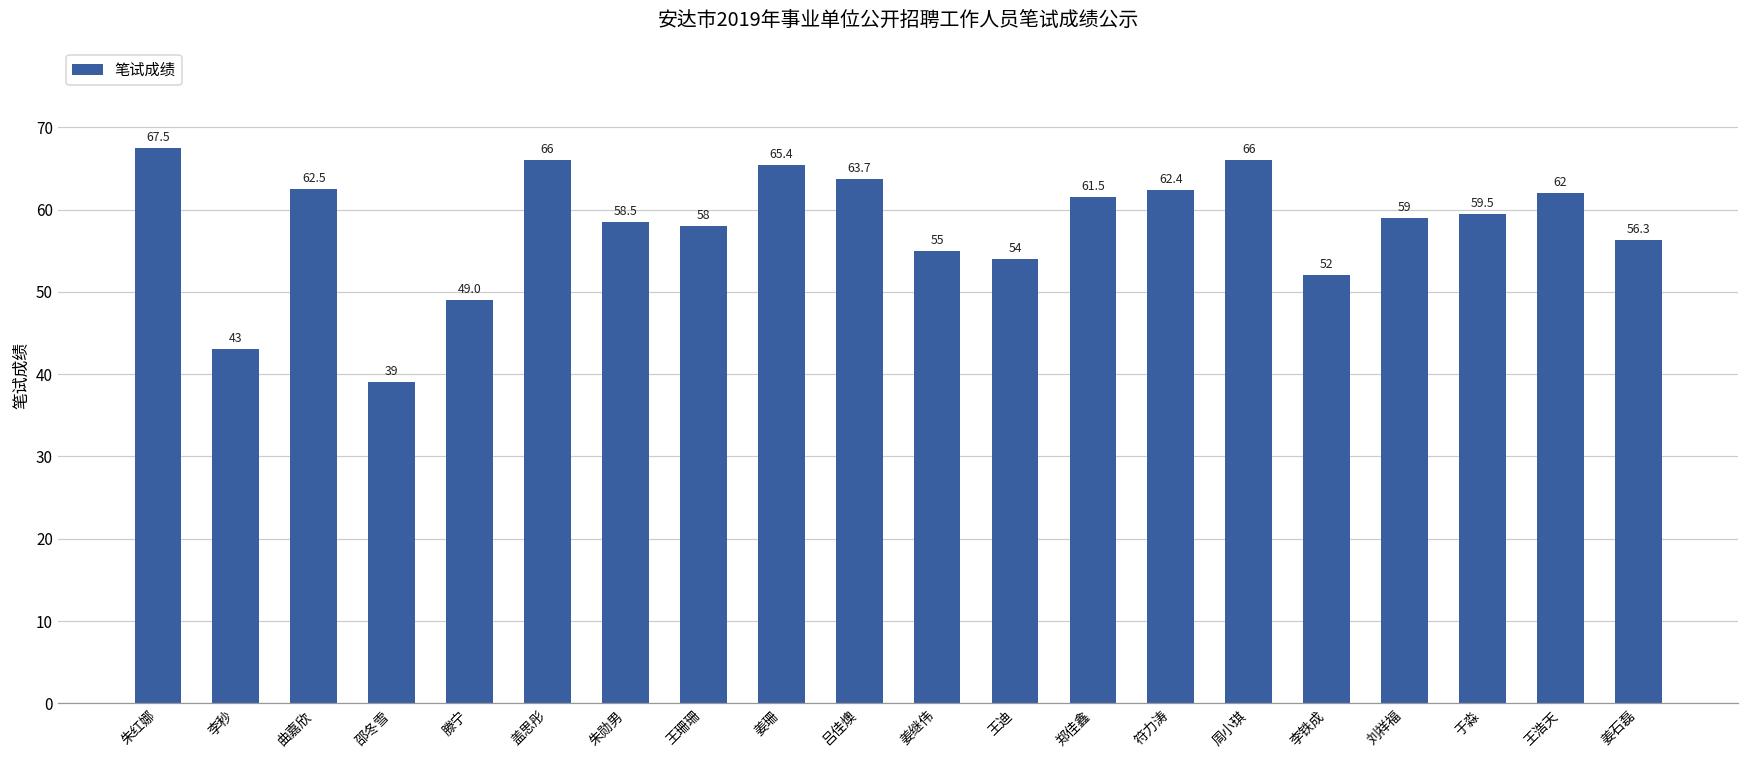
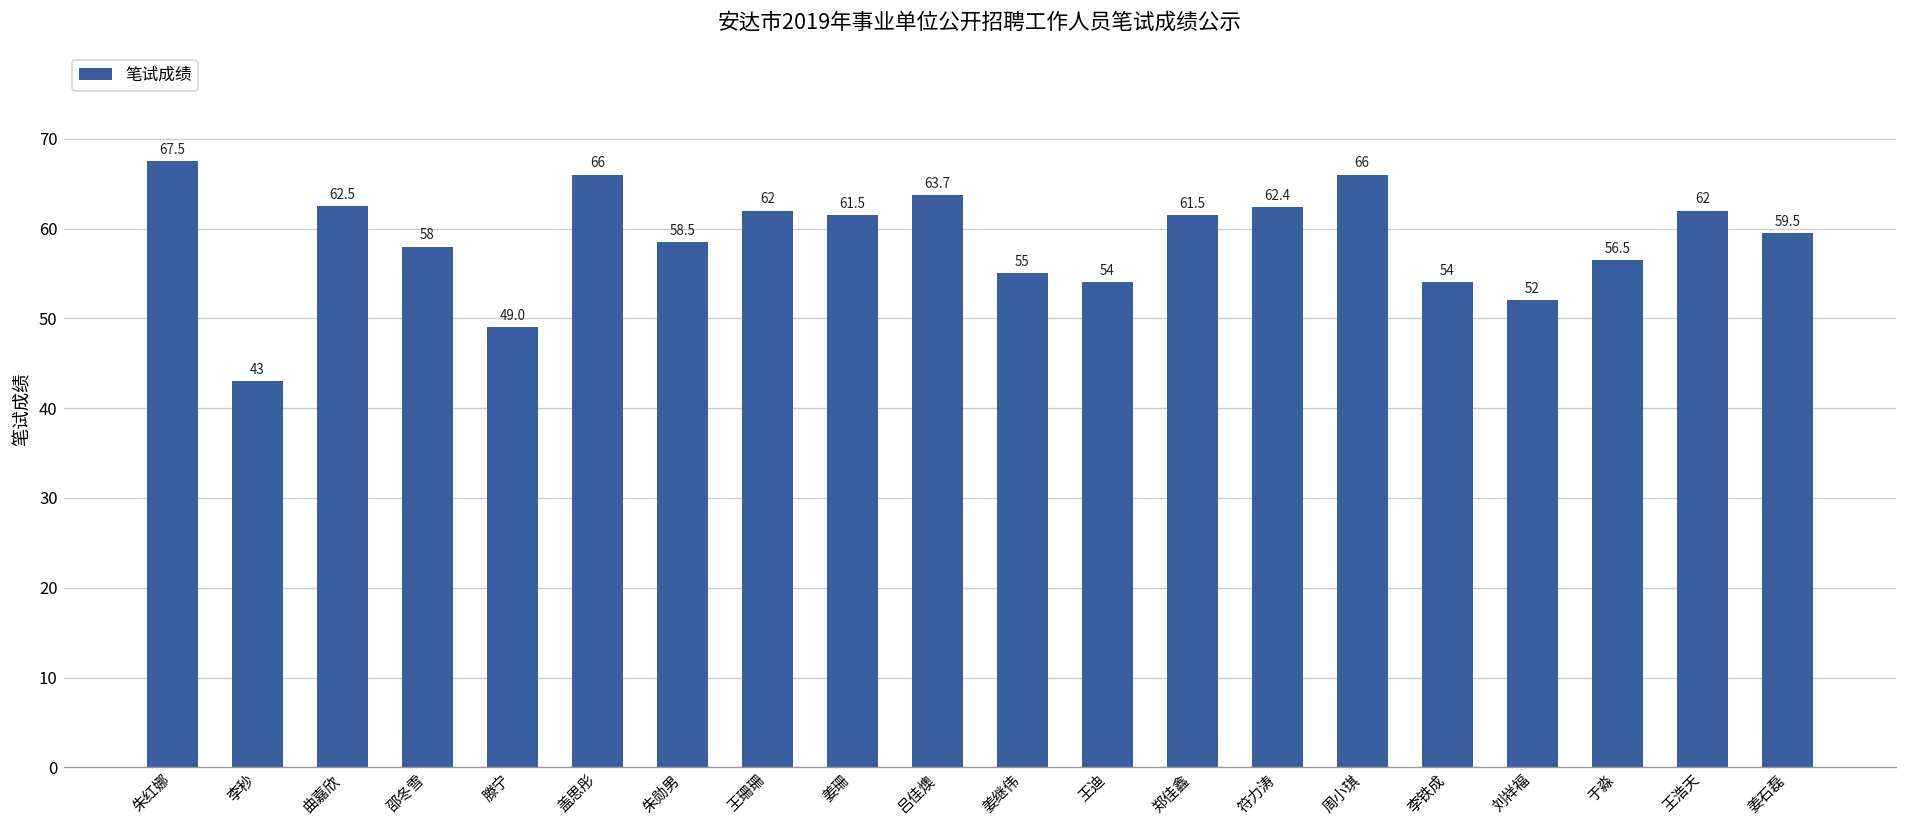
  {
    "朱红娜": 67.5,
    "李秒": 43,
    "曲嘉欣": 62.5,
-   "邵冬雪": 39,
+   "邵冬雪": 58,
    "滕宁": 49.0,
    "盖思彤": 66,
    "朱勋男": 58.5,
-   "王珊珊": 58,
-   "姜珊": 65.4,
+   "王珊珊": 62,
+   "姜珊": 61.5,
    "吕佳燠": 63.7,
    "姜继伟": 55,
    "王迪": 54,
    "郑佳鑫": 61.5,
    "符力涛": 62.4,
    "周小琪": 66,
-   "李铁成": 52,
-   "刘祥福": 59,
-   "于淼": 59.5,
+   "李铁成": 54,
+   "刘祥福": 52,
+   "于淼": 56.5,
    "王浩天": 62,
-   "姜石磊": 56.3
+   "姜石磊": 59.5
  }
